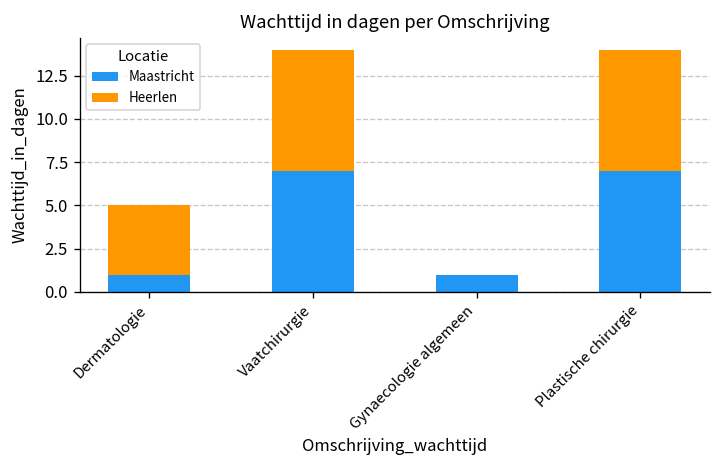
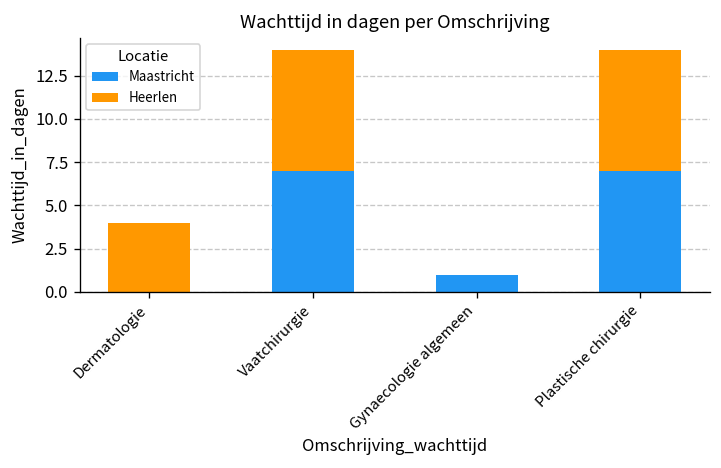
  {
    "Maastricht": {
-     "Dermatologie": 1,
+     "Dermatologie": 0,
      "Vaatchirurgie": 7,
      "Gynaecologie algemeen": 1,
      "Plastische chirurgie": 7
    },
    "Heerlen": {
      "Dermatologie": 4,
      "Vaatchirurgie": 7,
      "Gynaecologie algemeen": 0,
      "Plastische chirurgie": 7
    }
  }
